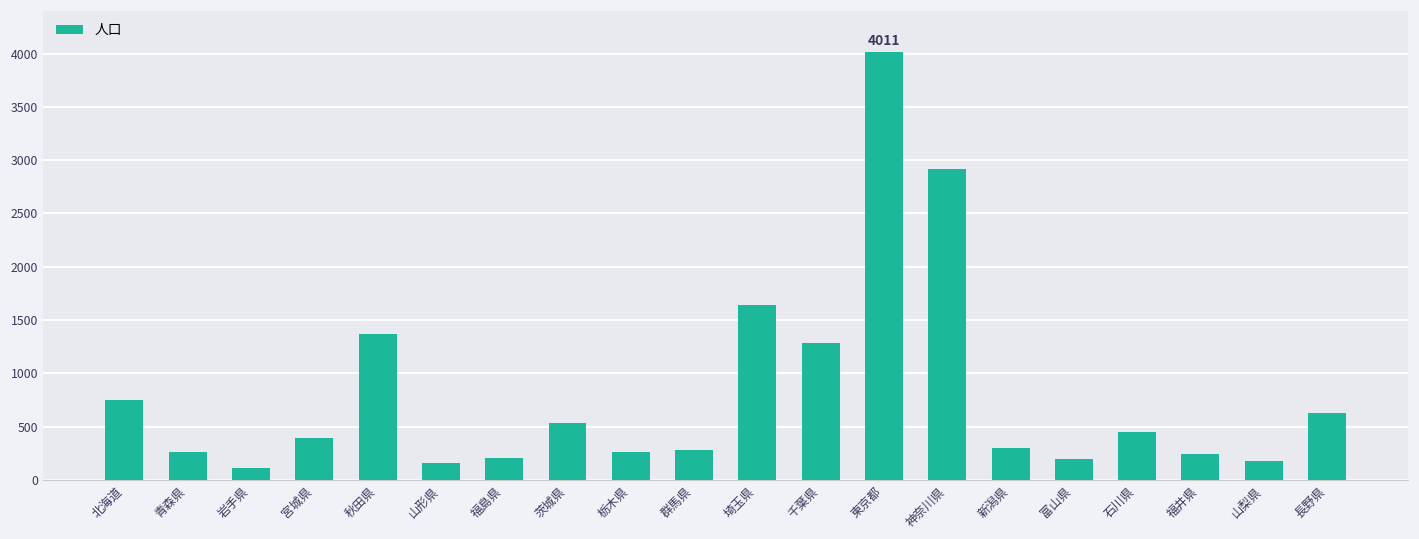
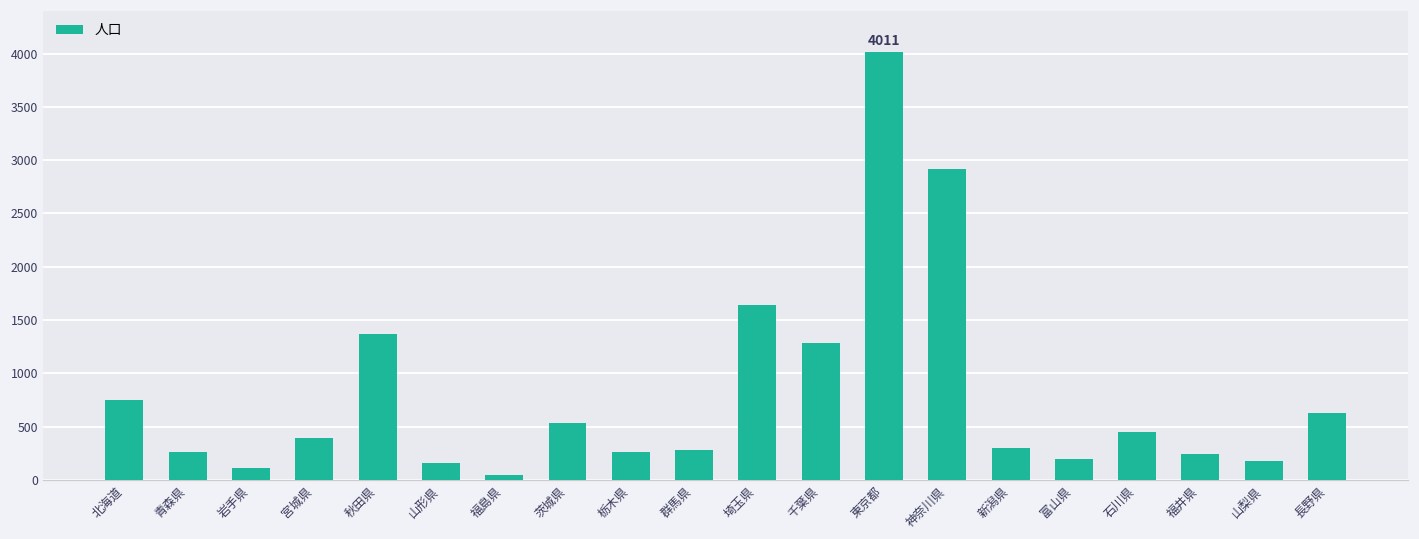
  {
    "北海道": 700,
    "青森県": 300,
    "岩手県": 100,
    "宮城県": 400,
    "秋田県": 1400,
    "山形県": 200,
-   "福島県": 200,
+   "福島県": 0,
    "茨城県": 500,
    "栃木県": 300,
    "群馬県": 300,
    "埼玉県": 1600,
    "千葉県": 1300,
    "神奈川県": 2900,
    "新潟県": 300,
    "富山県": 200,
    "石川県": 400,
    "福井県": 200,
    "山梨県": 200,
    "長野県": 600
  }
